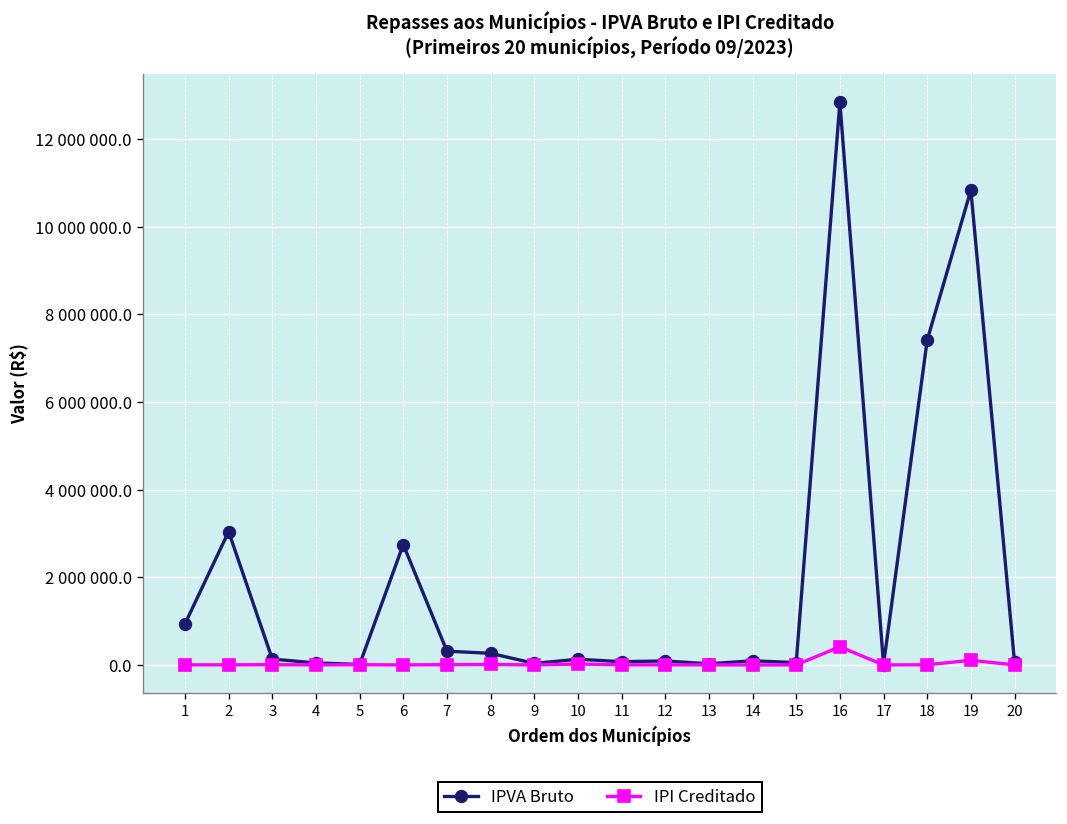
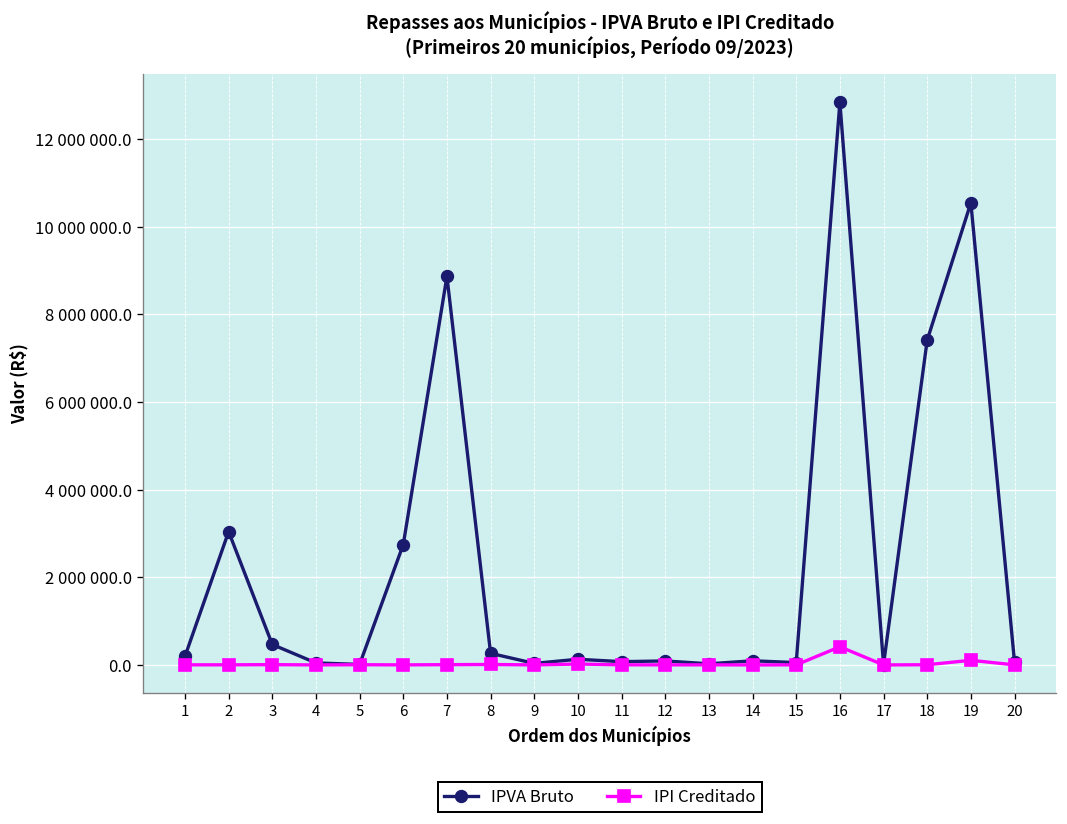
  {
    "IPVA Bruto": {
-     "1": 900000,
+     "1": 200000,
      "2": 3000000,
-     "3": 100000,
+     "3": 500000,
      "6": 2700000,
-     "7": 300000,
+     "7": 8900000,
      "8": 300000,
      "10": 100000,
      "11": 100000,
      "12": 100000,
      "14": 100000,
      "16": 12800000,
      "18": 7400000,
-     "19": 10800000
+     "19": 10500000
    },
    "IPI Creditado": {
      "1": 0,
      "2": 0,
      "3": 0,
      "6": 0,
      "7": 0,
      "8": 0,
      "10": 0,
      "11": 0,
      "12": 0,
      "14": 0,
      "16": 400000,
      "18": 0,
      "19": 100000
    }
  }
